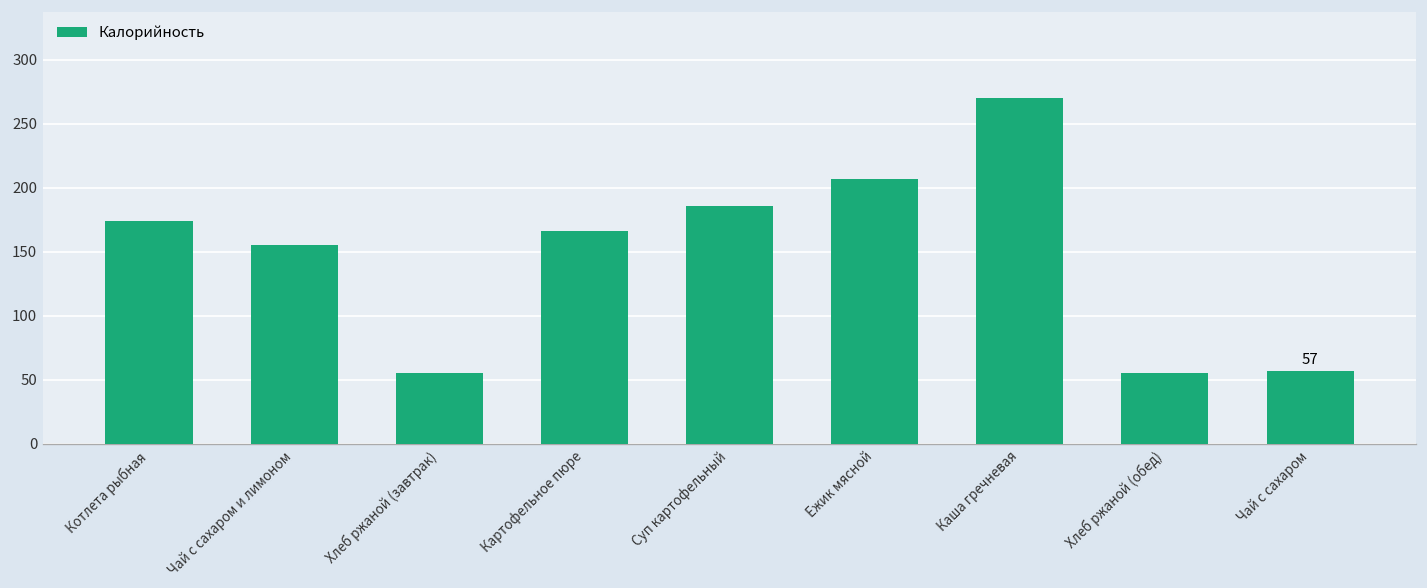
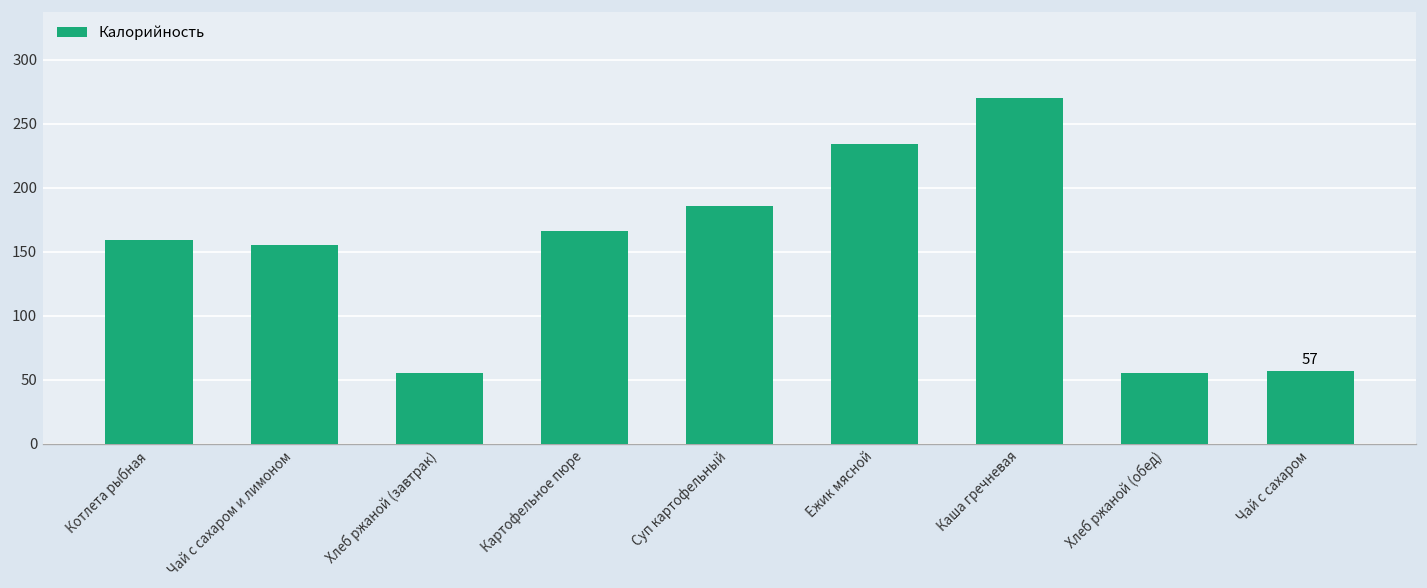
  {
-   "Котлета рыбная": 174,
+   "Котлета рыбная": 159,
    "Чай с сахаром и лимоном": 155,
    "Хлеб ржаной (завтрак)": 55,
    "Картофельное пюре": 166,
    "Суп картофельный": 186,
-   "Ежик мясной": 207,
+   "Ежик мясной": 234,
    "Каша гречневая": 270,
    "Хлеб ржаной (обед)": 55
  }
